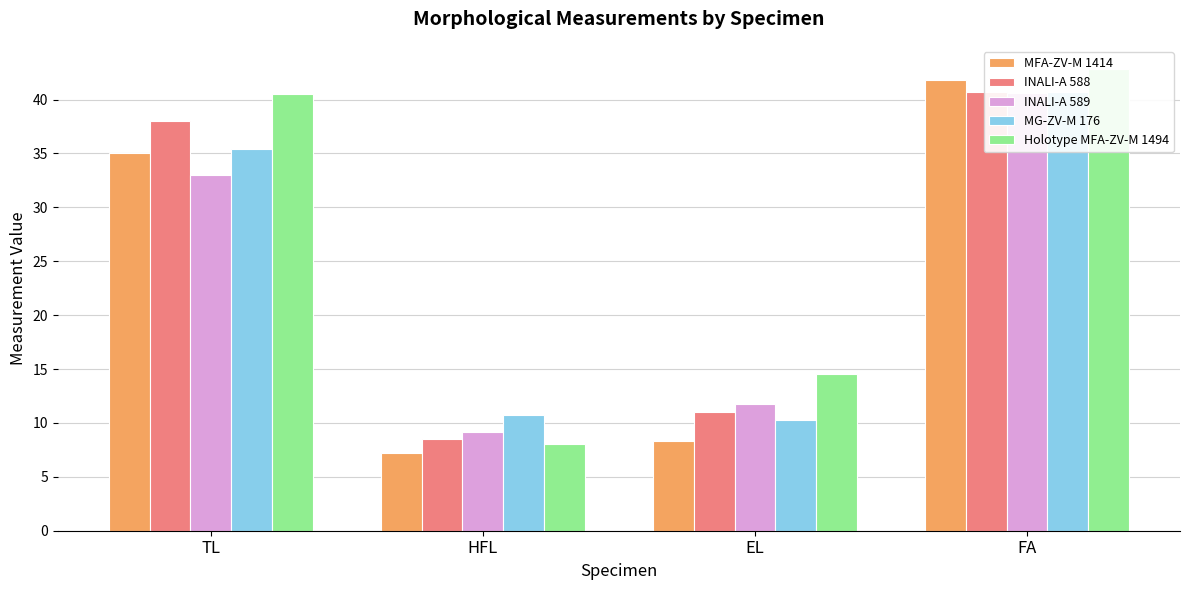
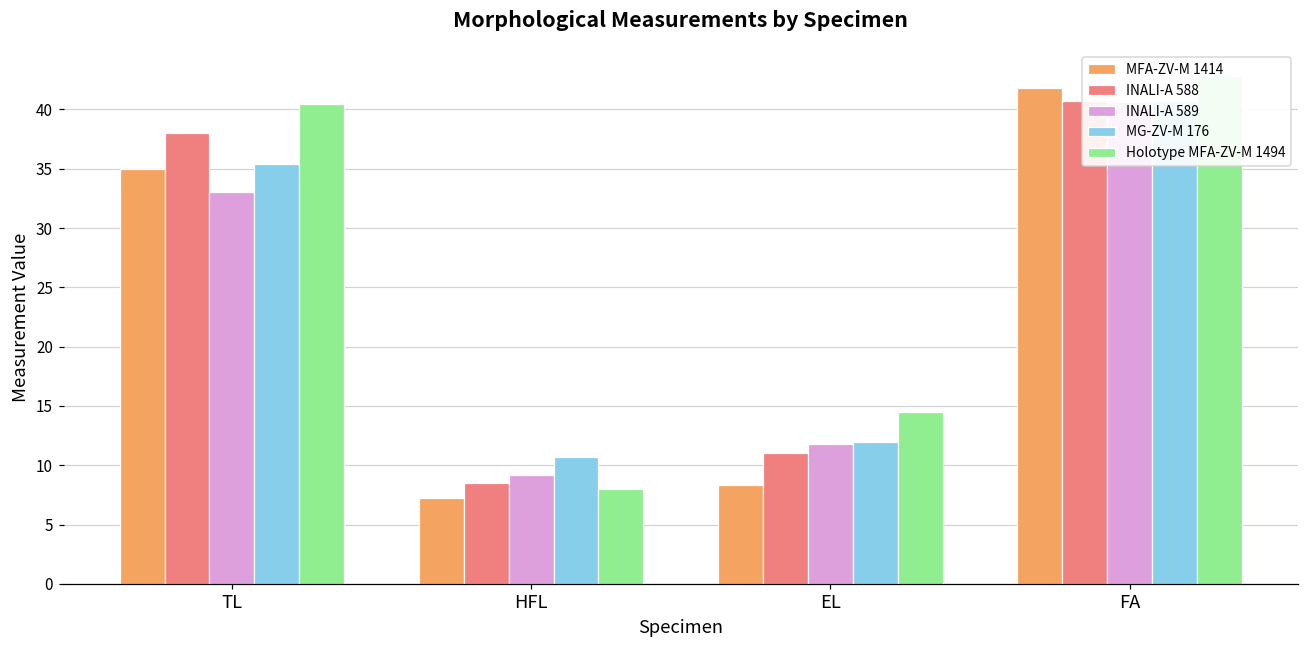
  {
    "INALI-A 589": {
      "TL": 33.0,
      "HFL": 9.2,
      "EL": 11.8
    },
    "MG-ZV-M 176": {
      "TL": 35.4,
      "HFL": 10.7,
-     "EL": 10.3
+     "EL": 12.0
    },
    "Holotype MFA-ZV-M 1494": {
      "TL": 40.5,
      "HFL": 8.0,
      "EL": 14.5
    }
  }
